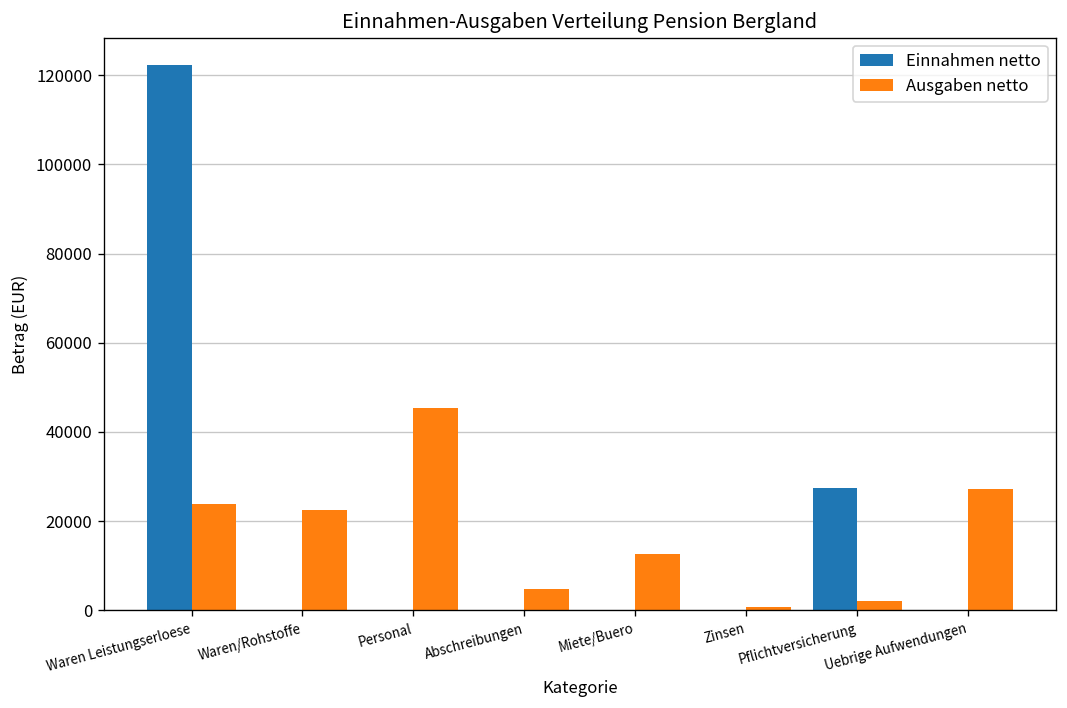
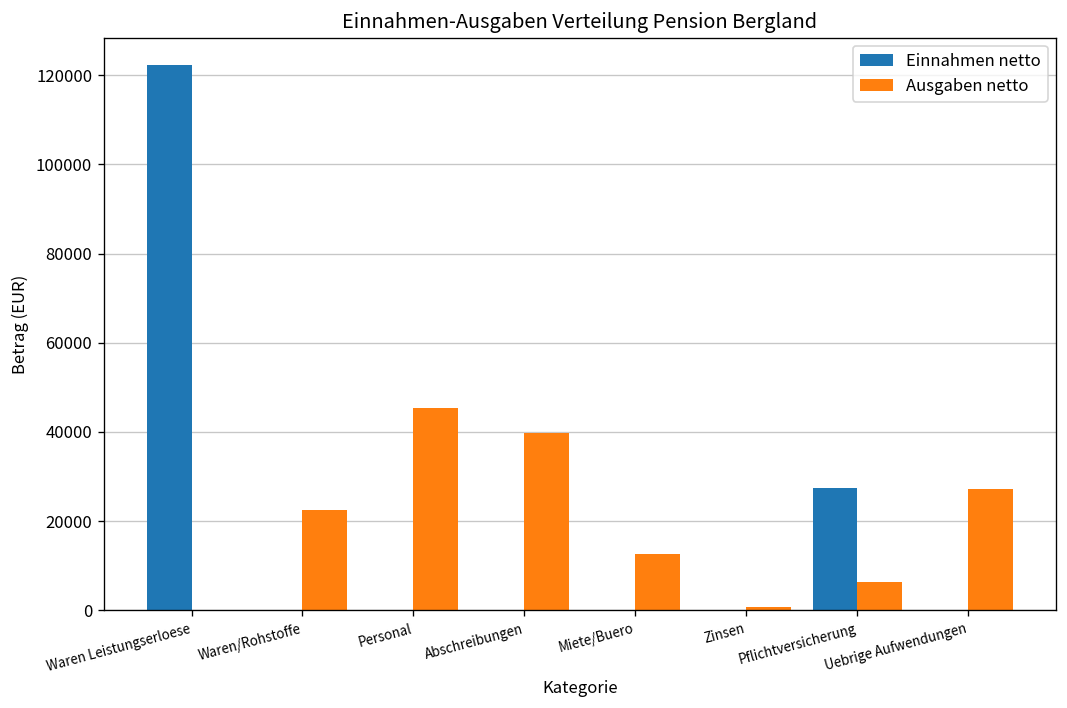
  {
    "Einnahmen netto": {
      "Waren Leistungserloese": 122000,
      "Waren/Rohstoffe": 0,
      "Personal": 0,
      "Abschreibungen": 0,
      "Miete/Buero": 0,
      "Zinsen": 0,
      "Pflichtversicherung": 27000,
      "Uebrige Aufwendungen": 0
    },
    "Ausgaben netto": {
-     "Waren Leistungserloese": 24000,
+     "Waren Leistungserloese": 0,
      "Waren/Rohstoffe": 22000,
      "Personal": 45000,
-     "Abschreibungen": 5000,
+     "Abschreibungen": 40000,
      "Miete/Buero": 13000,
      "Zinsen": 1000,
-     "Pflichtversicherung": 2000,
+     "Pflichtversicherung": 6000,
      "Uebrige Aufwendungen": 27000
    }
  }
